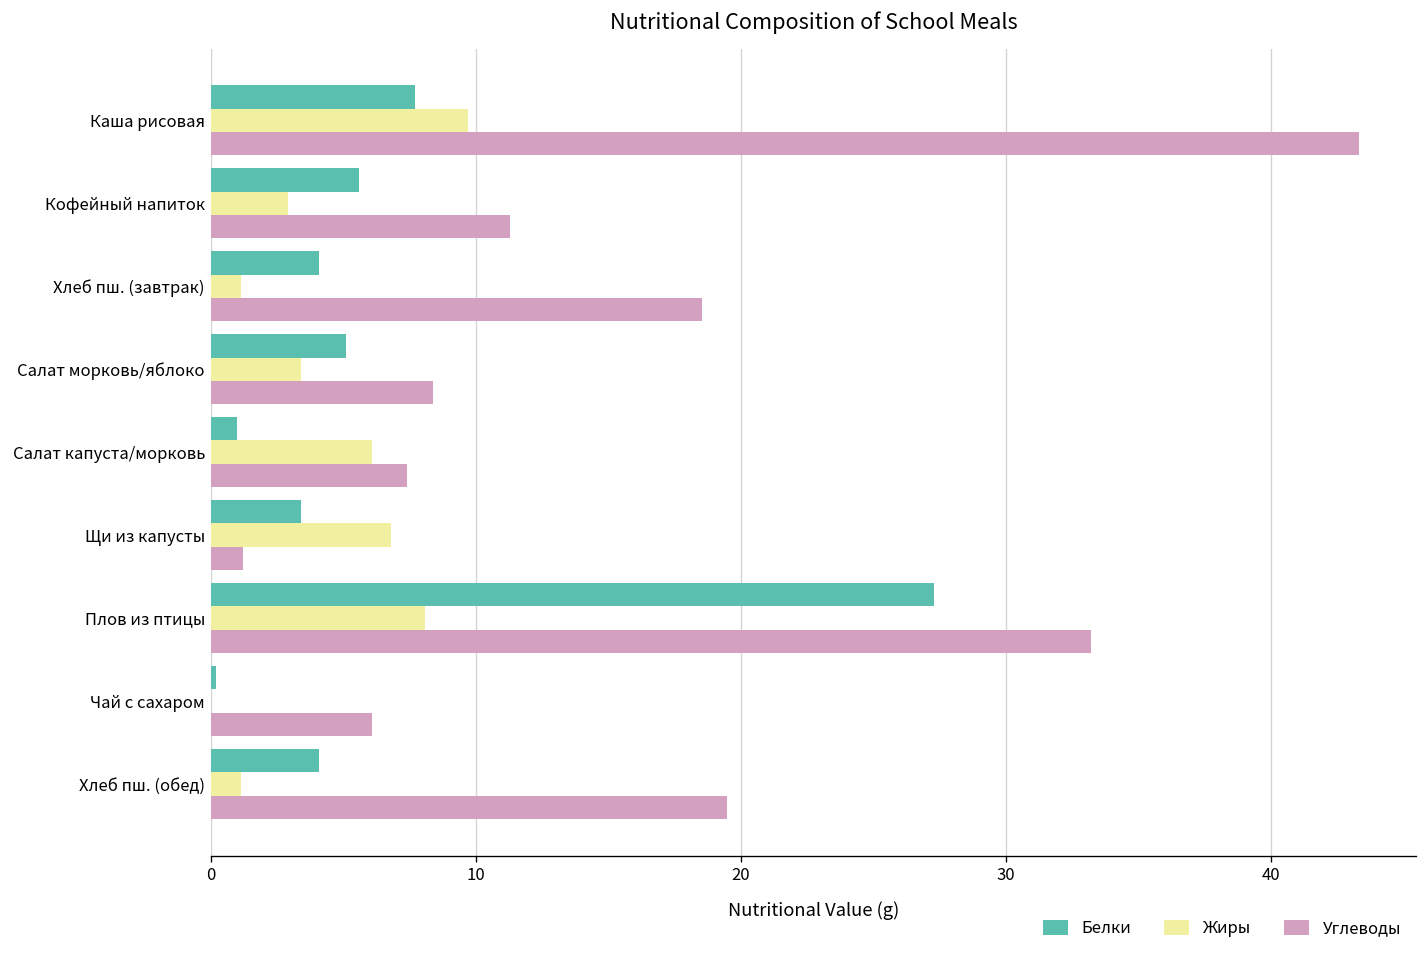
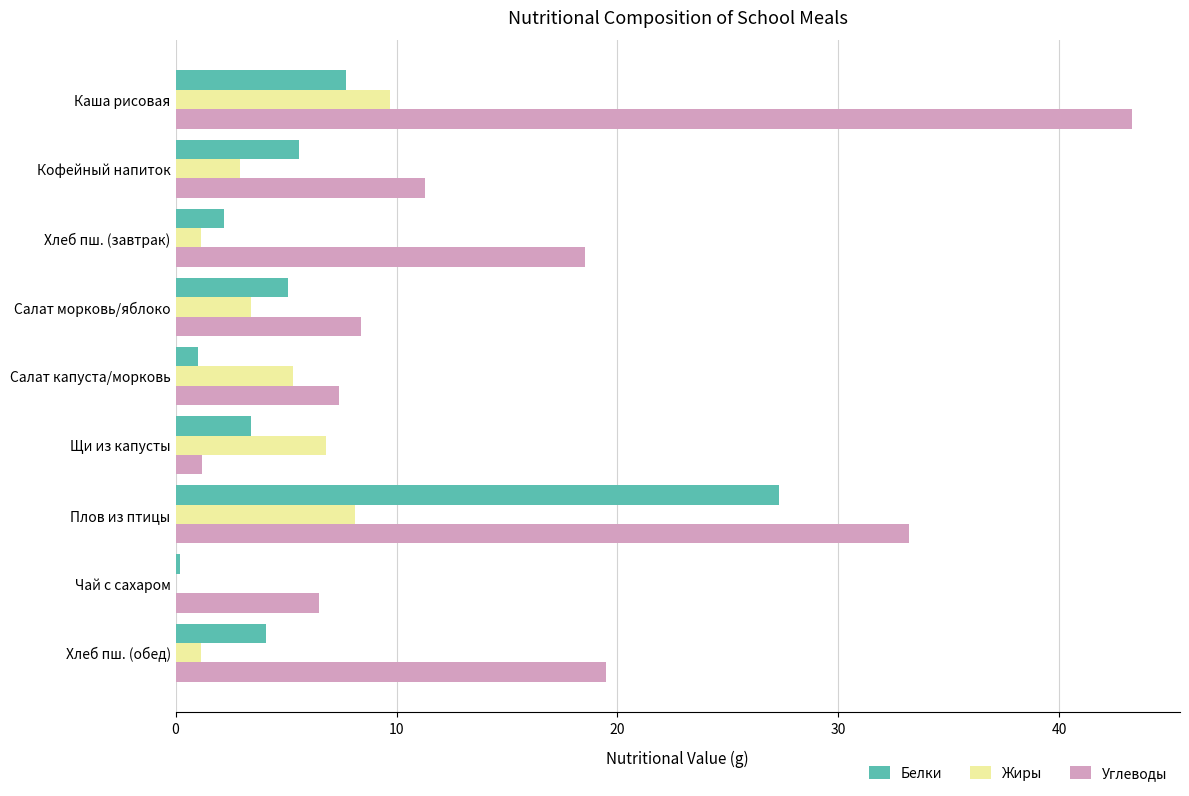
  {
    "Белки": {
      "Каша рисовая": 7.7,
      "Кофейный напиток": 5.6,
-     "Хлеб пш. (завтрак)": 4.1,
+     "Хлеб пш. (завтрак)": 2.2,
      "Салат морковь/яблоко": 5.1,
      "Салат капуста/морковь": 1.0,
      "Щи из капусты": 3.4,
      "Плов из птицы": 27.3,
      "Чай с сахаром": 0.2,
      "Хлеб пш. (обед)": 4.1
    },
    "Жиры": {
      "Каша рисовая": 9.7,
      "Кофейный напиток": 2.9,
      "Хлеб пш. (завтрак)": 1.2,
      "Салат морковь/яблоко": 3.4,
-     "Салат капуста/морковь": 6.1,
+     "Салат капуста/морковь": 5.3,
      "Щи из капусты": 6.8,
      "Плов из птицы": 8.1,
      "Чай с сахаром": 0.0,
      "Хлеб пш. (обед)": 1.2
    },
    "Углеводы": {
      "Каша рисовая": 43.3,
      "Кофейный напиток": 11.3,
      "Хлеб пш. (завтрак)": 18.6,
      "Салат морковь/яблоко": 8.4,
      "Салат капуста/морковь": 7.4,
      "Щи из капусты": 1.2,
      "Плов из птицы": 33.2,
-     "Чай с сахаром": 6.1,
+     "Чай с сахаром": 6.5,
      "Хлеб пш. (обед)": 19.5
    }
  }
